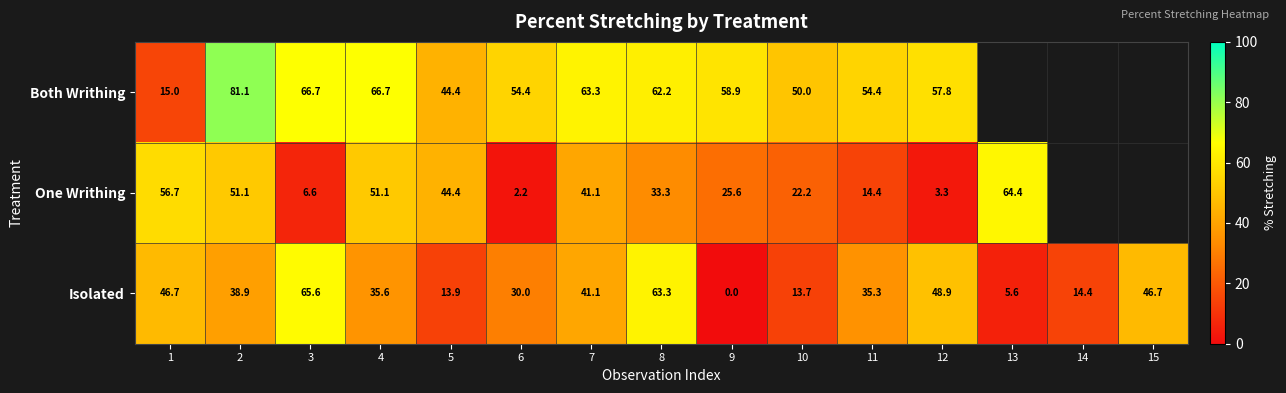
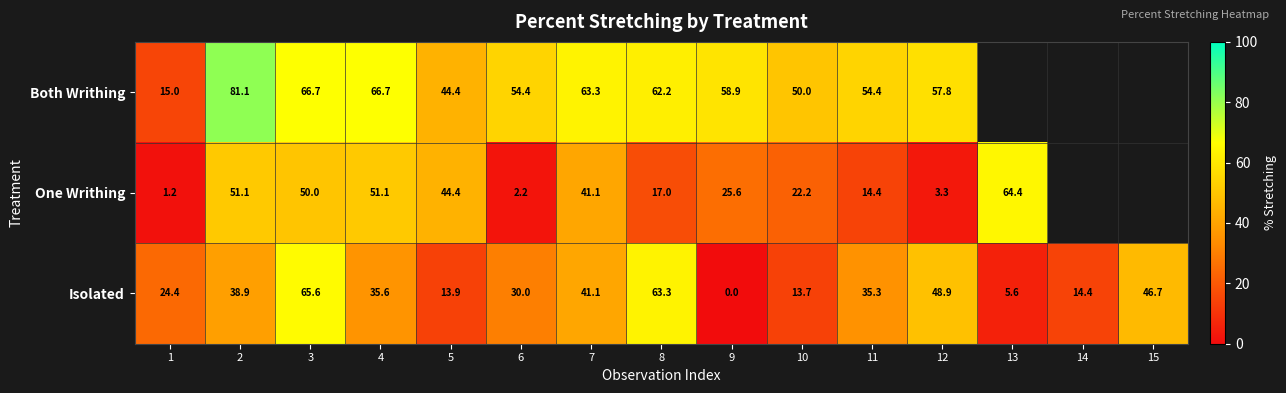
  {
    "Both Writhing": {
      "1": 15.0,
      "2": 81.1,
      "3": 66.7,
      "4": 66.7,
      "5": 44.4,
      "6": 54.4,
      "7": 63.3,
      "8": 62.2,
      "9": 58.9,
      "10": 50.0,
      "11": 54.4,
      "12": 57.8
    },
    "One Writhing": {
-     "1": 56.7,
+     "1": 1.2,
      "2": 51.1,
-     "3": 6.6,
+     "3": 50.0,
      "4": 51.1,
      "5": 44.4,
      "6": 2.2,
      "7": 41.1,
-     "8": 33.3,
+     "8": 17.0,
      "9": 25.6,
      "10": 22.2,
      "11": 14.4,
      "12": 3.3,
      "13": 64.4
    },
    "Isolated": {
-     "1": 46.7,
+     "1": 24.4,
      "2": 38.9,
      "3": 65.6,
      "4": 35.6,
      "5": 13.9,
      "6": 30.0,
      "7": 41.1,
      "8": 63.3,
      "9": 0.0,
      "10": 13.7,
      "11": 35.3,
      "12": 48.9,
      "13": 5.6,
      "14": 14.4,
      "15": 46.7
    }
  }
